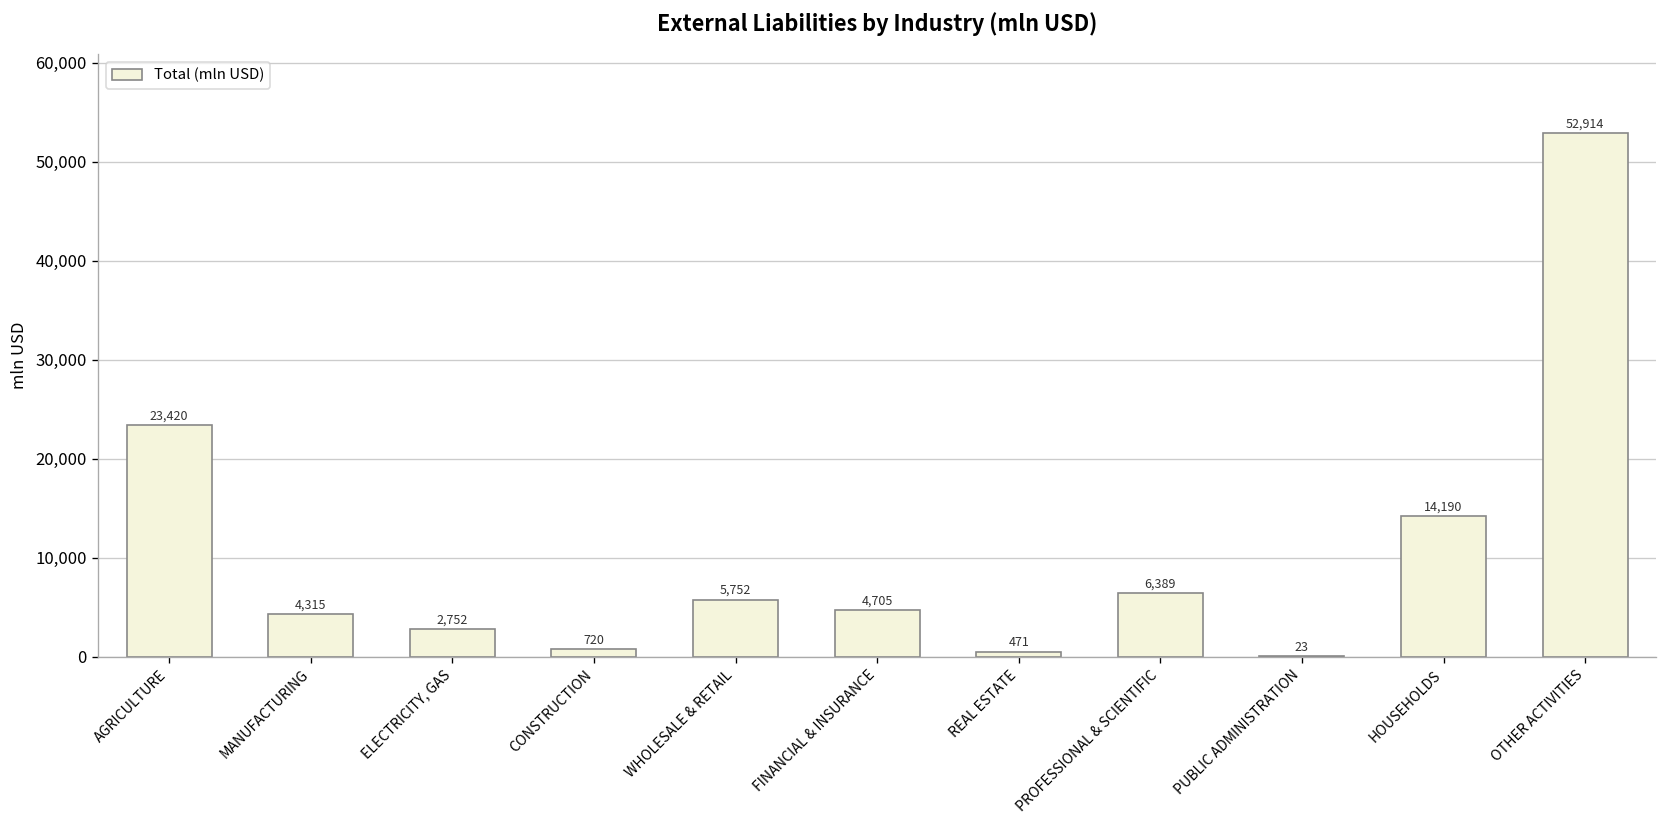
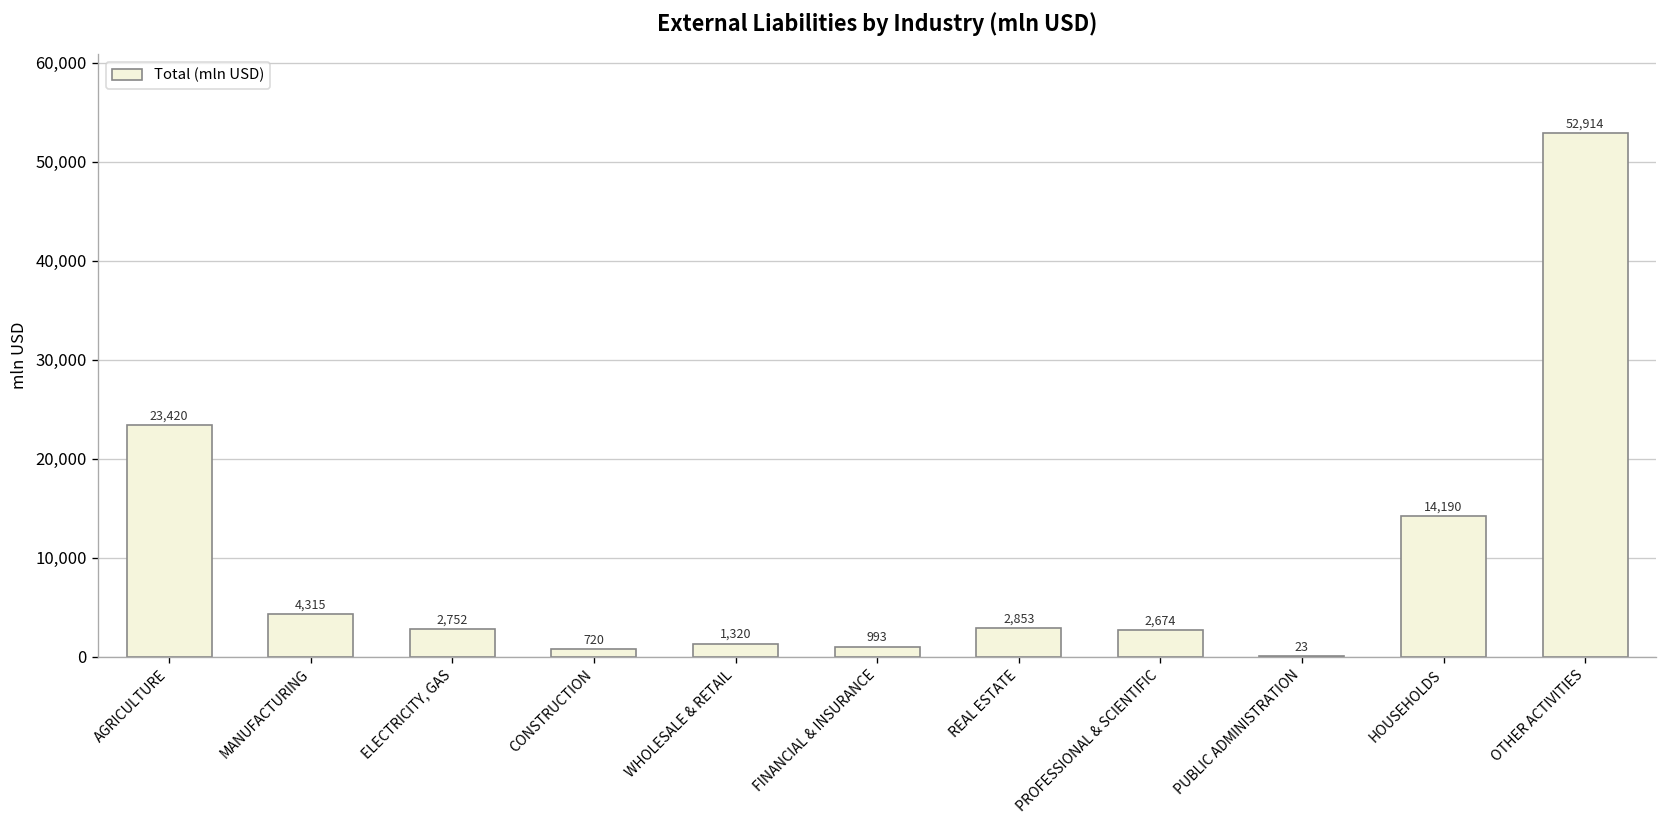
  {
    "AGRICULTURE": "23,420",
    "MANUFACTURING": "4,315",
    "ELECTRICITY, GAS": "2,752",
    "CONSTRUCTION": "720",
-   "WHOLESALE & RETAIL": "5,752",
-   "FINANCIAL & INSURANCE": "4,705",
-   "REAL ESTATE": "471",
-   "PROFESSIONAL & SCIENTIFIC": "6,389",
+   "WHOLESALE & RETAIL": "1,320",
+   "FINANCIAL & INSURANCE": "993",
+   "REAL ESTATE": "2,853",
+   "PROFESSIONAL & SCIENTIFIC": "2,674",
    "PUBLIC ADMINISTRATION": "23",
    "HOUSEHOLDS": "14,190",
    "OTHER ACTIVITIES": "52,914"
  }
